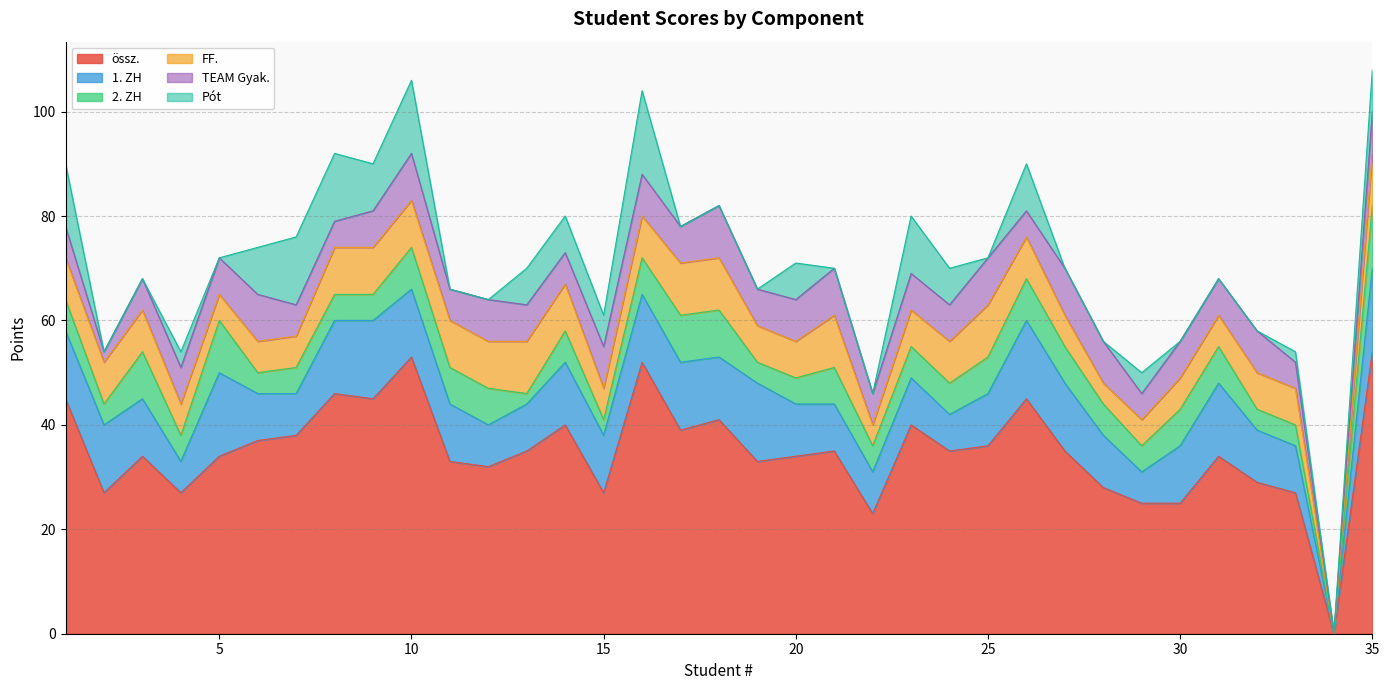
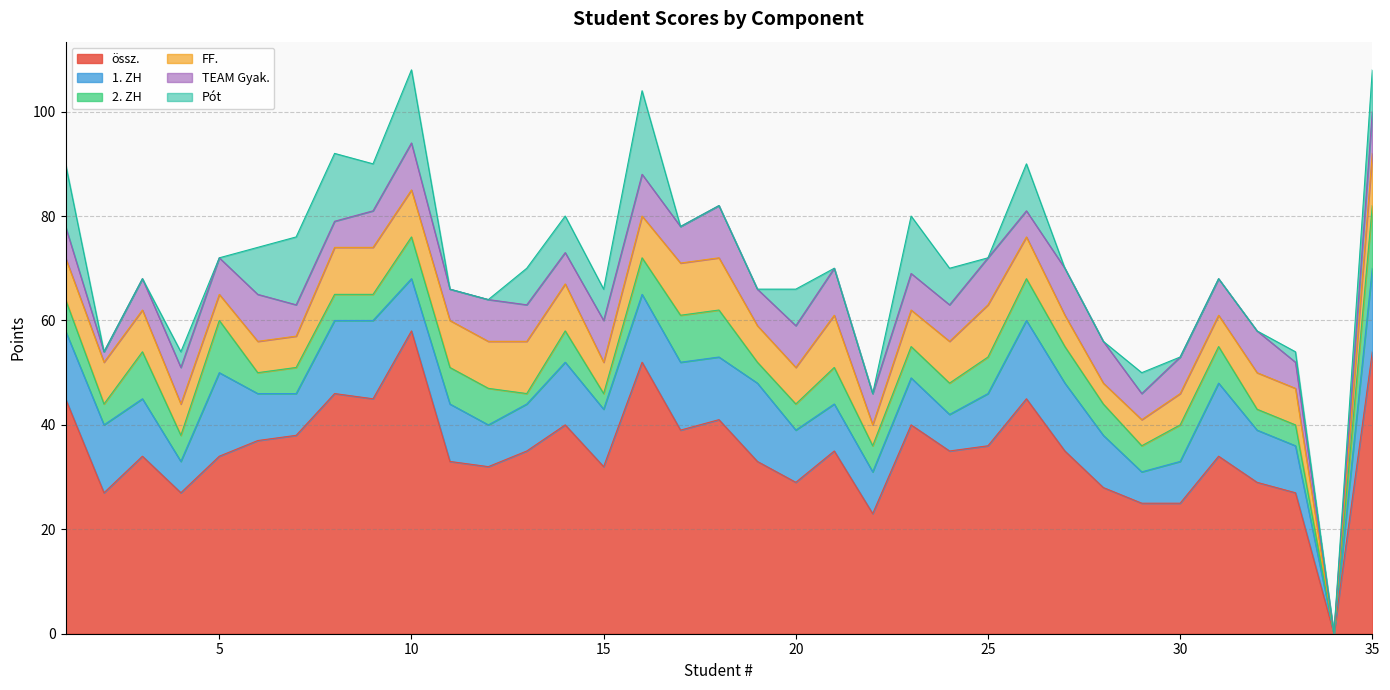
  {
    "össz.": {
      "5": 34,
-     "10": 53,
-     "15": 27,
-     "20": 34,
+     "10": 58,
+     "15": 32,
+     "20": 29,
      "25": 36,
      "30": 25,
      "35": 54
    },
    "1. ZH": {
      "5": 16,
-     "10": 13,
+     "10": 10,
      "15": 11,
      "20": 10,
      "25": 10,
-     "30": 11,
+     "30": 8,
      "35": 16
    },
    "FF.": {
      "5": 5,
      "10": 9,
      "15": 6,
      "20": 7,
      "25": 10,
      "30": 6,
      "35": 10
    },
    "TEAM Gyak.": {
      "10": 9,
      "15": 8,
      "20": 8,
      "35": 8
    }
  }
